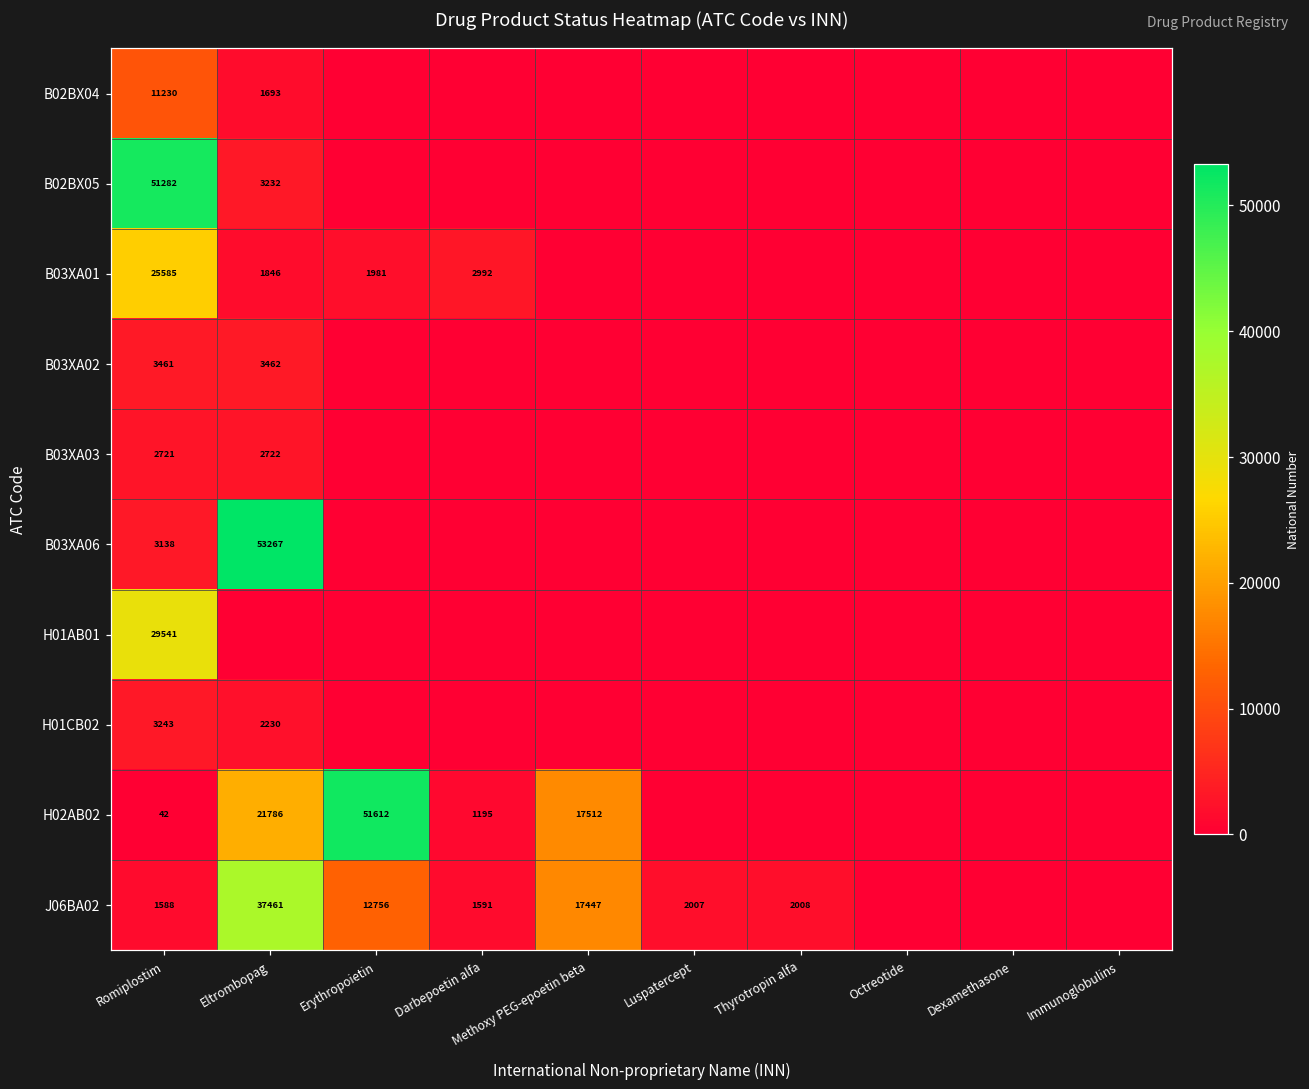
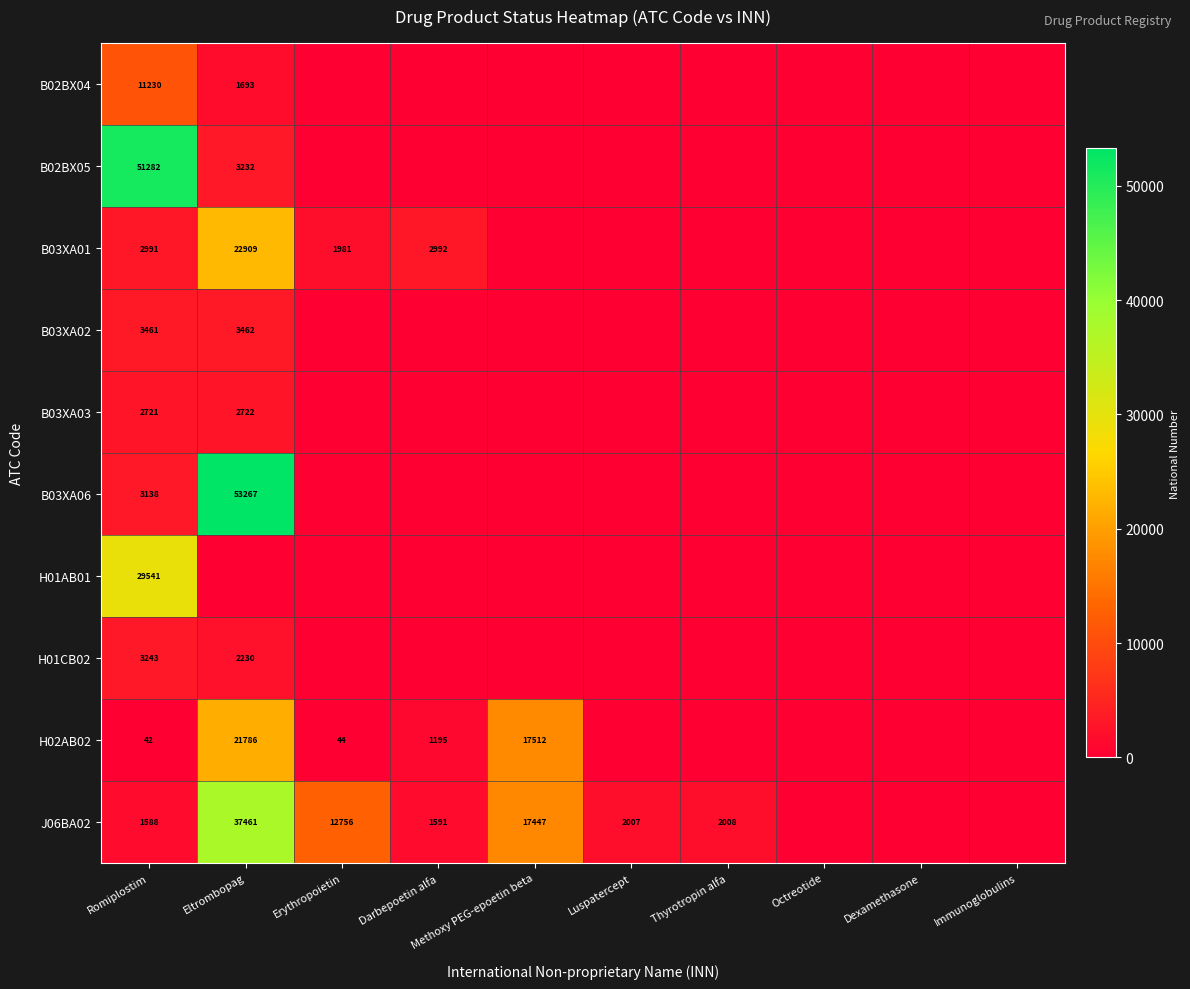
  {
    "B02BX04": {
      "Romiplostim": 11230,
      "Eltrombopag": 1693
    },
    "B02BX05": {
      "Romiplostim": 51282,
      "Eltrombopag": 3232
    },
    "B03XA01": {
-     "Romiplostim": 25585,
-     "Eltrombopag": 1846,
+     "Romiplostim": 2991,
+     "Eltrombopag": 22909,
      "Erythropoietin": 1981,
      "Darbepoetin alfa": 2992
    },
    "B03XA02": {
      "Romiplostim": 3461,
      "Eltrombopag": 3462
    },
    "B03XA03": {
      "Romiplostim": 2721,
      "Eltrombopag": 2722
    },
    "B03XA06": {
      "Romiplostim": 3138,
      "Eltrombopag": 53267
    },
    "H01AB01": {
      "Romiplostim": 29541
    },
    "H01CB02": {
      "Romiplostim": 3243,
      "Eltrombopag": 2230
    },
    "H02AB02": {
      "Romiplostim": 42,
      "Eltrombopag": 21786,
-     "Erythropoietin": 51612,
+     "Erythropoietin": 44,
      "Darbepoetin alfa": 1195,
      "Methoxy PEG-epoetin beta": 17512
    },
    "J06BA02": {
      "Romiplostim": 1588,
      "Eltrombopag": 37461,
      "Erythropoietin": 12756,
      "Darbepoetin alfa": 1591,
      "Methoxy PEG-epoetin beta": 17447,
      "Luspatercept": 2007,
      "Thyrotropin alfa": 2008
    }
  }
